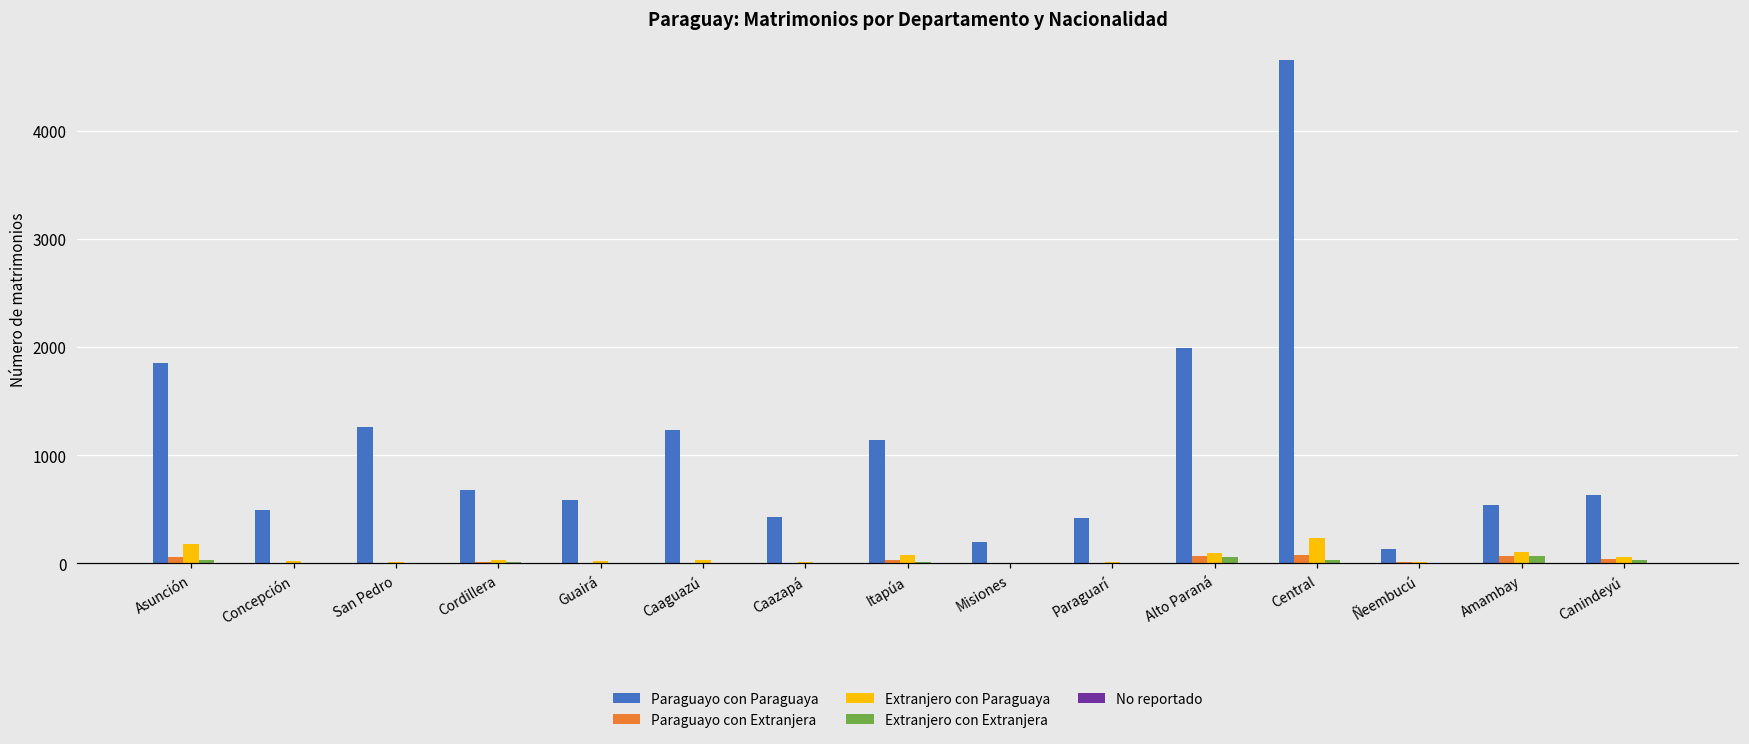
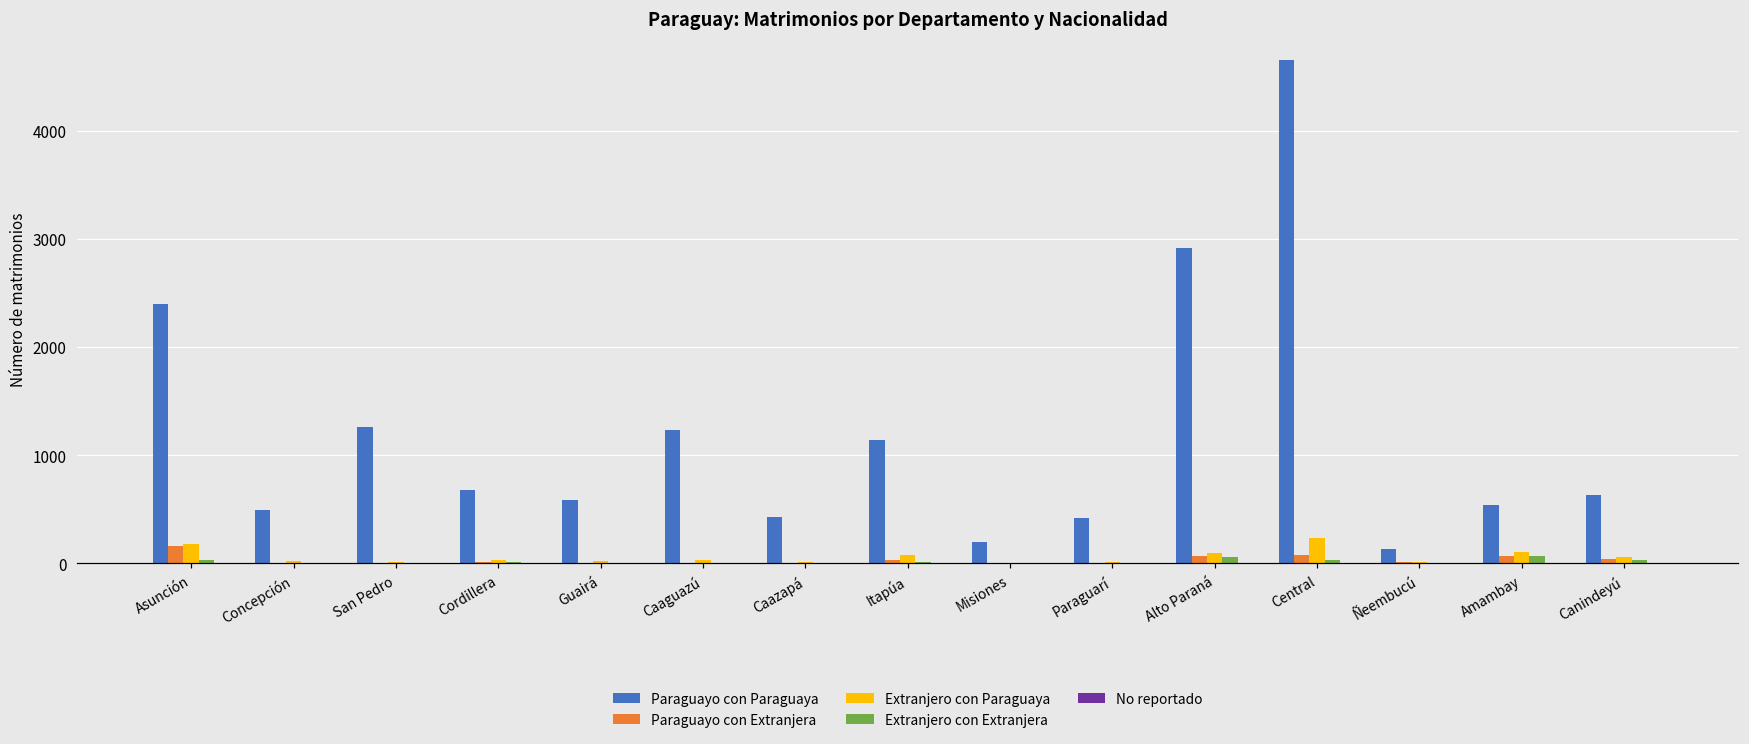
  {
    "Paraguayo con Paraguaya": {
-     "Asunción": 1900,
+     "Asunción": 2400,
      "Concepción": 500,
      "San Pedro": 1300,
      "Cordillera": 700,
      "Guairá": 600,
      "Caaguazú": 1200,
      "Caazapá": 400,
      "Itapúa": 1100,
      "Misiones": 200,
      "Paraguarí": 400,
-     "Alto Paraná": 2000,
+     "Alto Paraná": 2900,
      "Central": 4700,
      "Ñeembucú": 100,
      "Amambay": 500,
      "Canindeyú": 600
    },
    "Paraguayo con Extranjera": {
-     "Asunción": 100,
+     "Asunción": 200,
      "Itapúa": 0,
      "Alto Paraná": 100,
      "Central": 100,
      "Amambay": 100,
      "Canindeyú": 0
    },
    "Extranjero con Paraguaya": {
      "Asunción": 200,
      "Cordillera": 0,
      "Caaguazú": 0,
      "Itapúa": 100,
      "Alto Paraná": 100,
      "Central": 200,
      "Amambay": 100,
      "Canindeyú": 100
    },
    "Extranjero con Extranjera": {
      "Asunción": 0,
      "San Pedro": 0,
      "Alto Paraná": 100,
      "Central": 0,
      "Amambay": 100,
      "Canindeyú": 0
    },
    "No reportado": {
      "Asunción": 0,
      "Concepción": 0,
      "San Pedro": 0,
      "Guairá": 0,
      "Caaguazú": 0,
      "Caazapá": 0,
      "Itapúa": 0,
      "Misiones": 0,
      "Paraguarí": 0,
      "Alto Paraná": 0,
      "Central": 0,
      "Ñeembucú": 0,
      "Amambay": 0,
      "Canindeyú": 0
    }
  }
